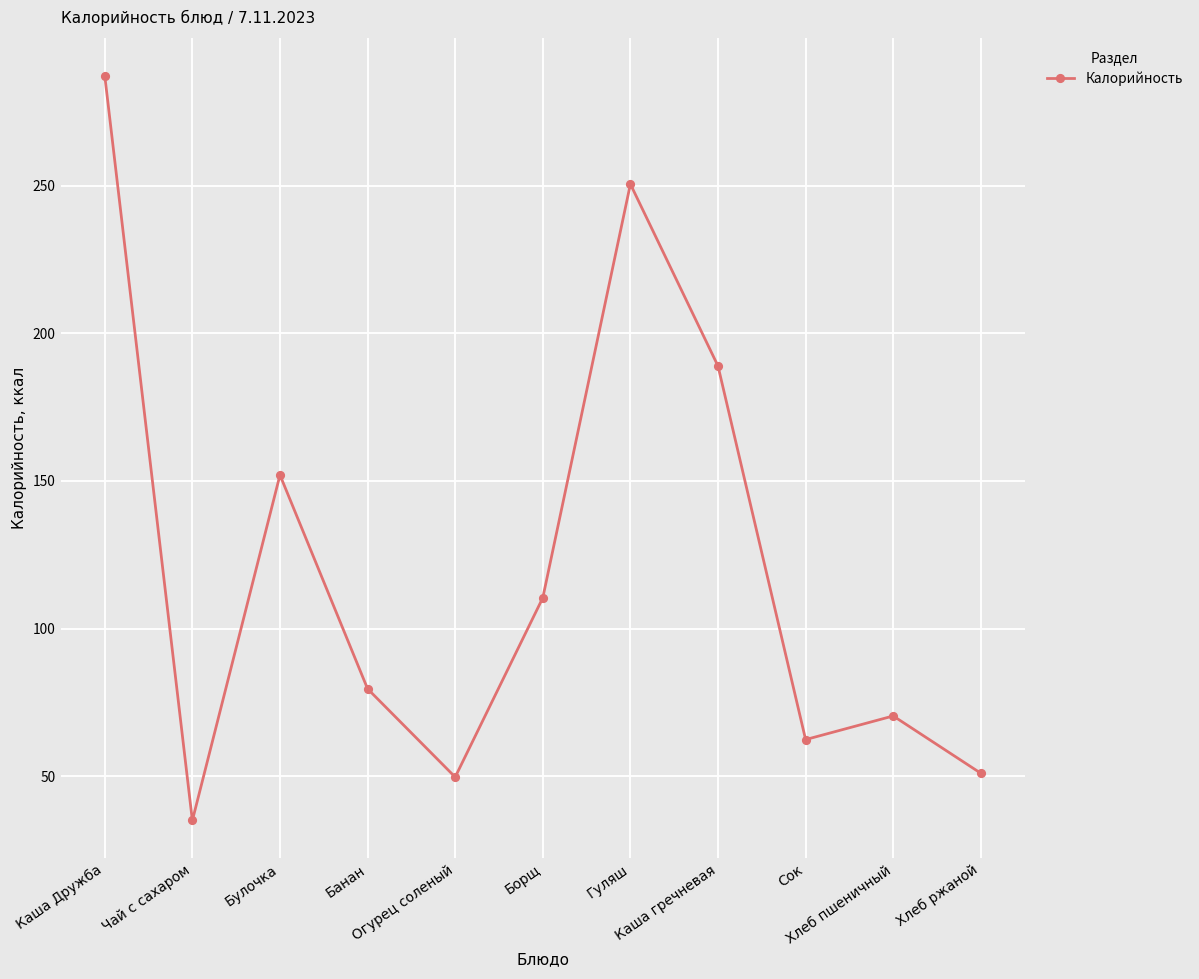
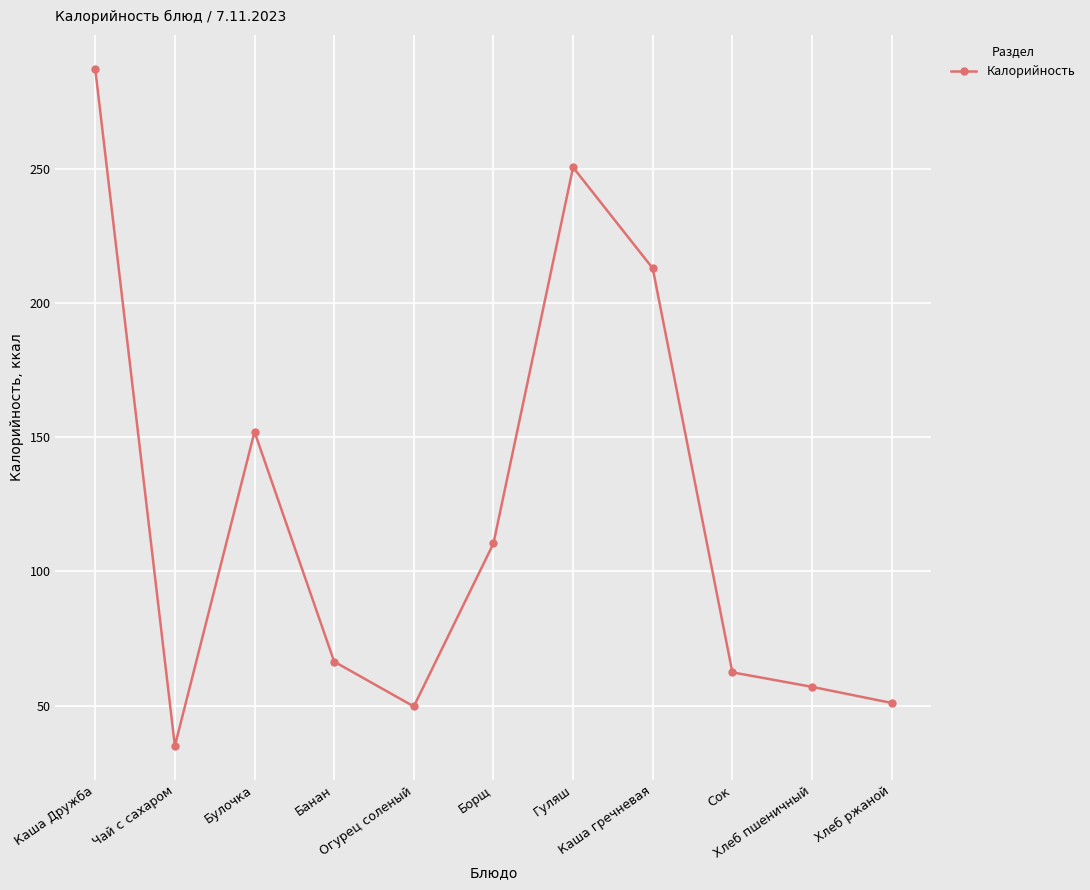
  {
    "Каша Дружба": 287,
    "Чай с сахаром": 35,
    "Булочка": 152,
-   "Банан": 80,
+   "Банан": 66,
    "Огурец соленый": 50,
    "Борщ": 110,
    "Гуляш": 251,
-   "Каша гречневая": 189,
+   "Каша гречневая": 213,
    "Сок": 62,
-   "Хлеб пшеничный": 70,
+   "Хлеб пшеничный": 57,
    "Хлеб ржаной": 51
  }
